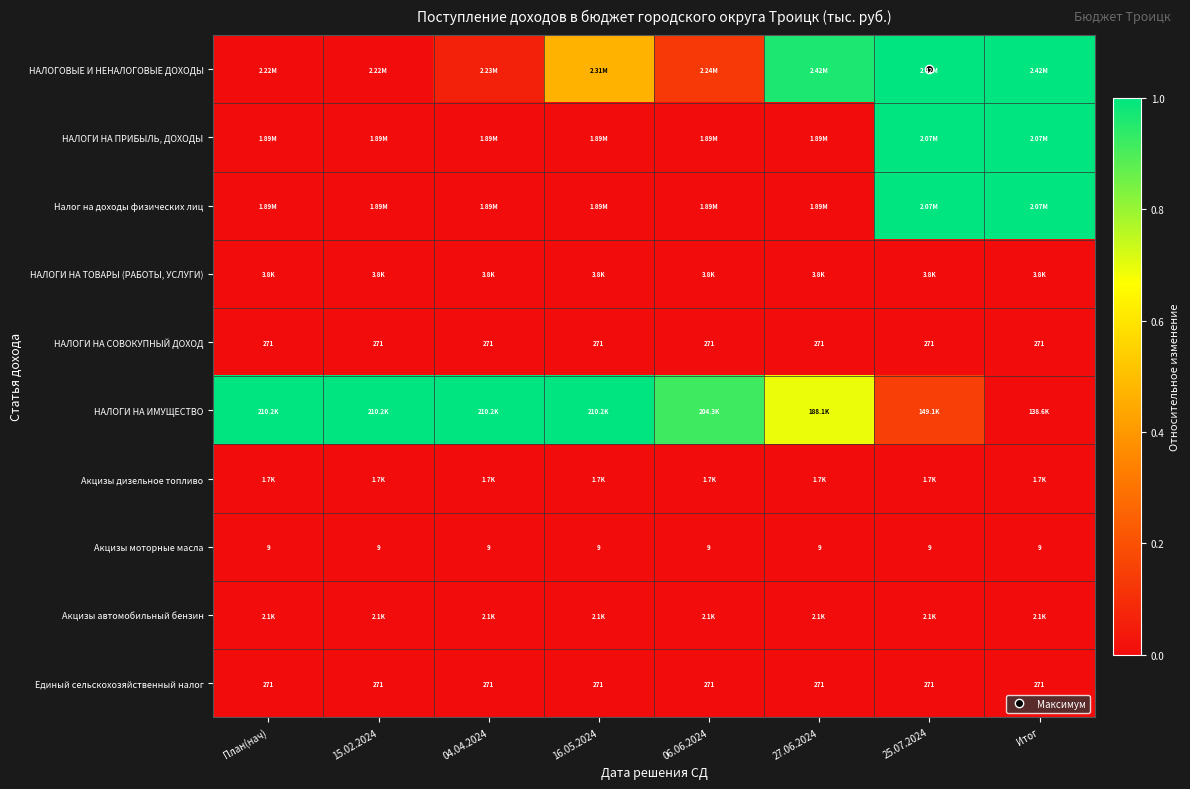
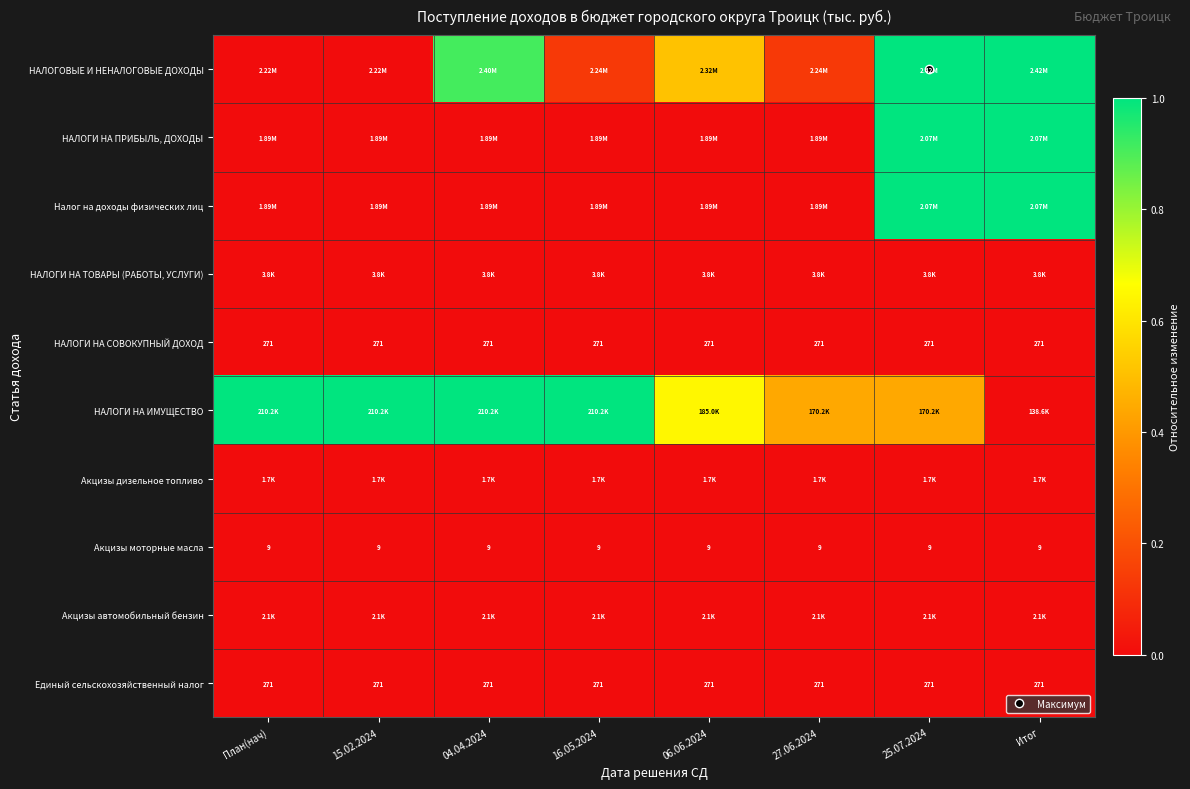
  {
    "НАЛОГОВЫЕ И НЕНАЛОГОВЫЕ ДОХОДЫ": {
      "План(нач)": "2.22M",
      "15.02.2024": "2.22M",
-     "04.04.2024": "2.23M",
-     "16.05.2024": "2.31M",
-     "06.06.2024": "2.24M",
-     "27.06.2024": "2.42M",
+     "04.04.2024": "2.40M",
+     "16.05.2024": "2.24M",
+     "06.06.2024": "2.32M",
+     "27.06.2024": "2.24M",
      "Итог": "2.42M"
    },
    "НАЛОГИ НА ПРИБЫЛЬ, ДОХОДЫ": {
      "План(нач)": "1.89M",
      "15.02.2024": "1.89M",
      "04.04.2024": "1.89M",
      "16.05.2024": "1.89M",
      "06.06.2024": "1.89M",
      "27.06.2024": "1.89M",
      "25.07.2024": "2.07M",
      "Итог": "2.07M"
    },
    "Налог на доходы физических лиц": {
      "План(нач)": "1.89M",
      "15.02.2024": "1.89M",
      "04.04.2024": "1.89M",
      "16.05.2024": "1.89M",
      "06.06.2024": "1.89M",
      "27.06.2024": "1.89M",
      "25.07.2024": "2.07M",
      "Итог": "2.07M"
    },
    "НАЛОГИ НА ТОВАРЫ (РАБОТЫ, УСЛУГИ)": {
      "План(нач)": "3.8K",
      "15.02.2024": "3.8K",
      "04.04.2024": "3.8K",
      "16.05.2024": "3.8K",
      "06.06.2024": "3.8K",
      "27.06.2024": "3.8K",
      "25.07.2024": "3.8K",
      "Итог": "3.8K"
    },
    "НАЛОГИ НА СОВОКУПНЫЙ ДОХОД": {
      "План(нач)": "271",
      "15.02.2024": "271",
      "04.04.2024": "271",
      "16.05.2024": "271",
      "06.06.2024": "271",
      "27.06.2024": "271",
      "25.07.2024": "271",
      "Итог": "271"
    },
    "НАЛОГИ НА ИМУЩЕСТВО": {
      "План(нач)": "210.2K",
      "15.02.2024": "210.2K",
      "04.04.2024": "210.2K",
      "16.05.2024": "210.2K",
-     "06.06.2024": "204.3K",
-     "27.06.2024": "188.1K",
-     "25.07.2024": "149.1K",
+     "06.06.2024": "185.0K",
+     "27.06.2024": "170.2K",
+     "25.07.2024": "170.2K",
      "Итог": "138.6K"
    },
    "Акцизы дизельное топливо": {
      "План(нач)": "1.7K",
      "15.02.2024": "1.7K",
      "04.04.2024": "1.7K",
      "16.05.2024": "1.7K",
      "06.06.2024": "1.7K",
      "27.06.2024": "1.7K",
      "25.07.2024": "1.7K",
      "Итог": "1.7K"
    },
    "Акцизы моторные масла": {
      "План(нач)": "9",
      "15.02.2024": "9",
      "04.04.2024": "9",
      "16.05.2024": "9",
      "06.06.2024": "9",
      "27.06.2024": "9",
      "25.07.2024": "9",
      "Итог": "9"
    },
    "Акцизы автомобильный бензин": {
      "План(нач)": "2.1K",
      "15.02.2024": "2.1K",
      "04.04.2024": "2.1K",
      "16.05.2024": "2.1K",
      "06.06.2024": "2.1K",
      "27.06.2024": "2.1K",
      "25.07.2024": "2.1K",
      "Итог": "2.1K"
    },
    "Единый сельскохозяйственный налог": {
      "План(нач)": "271",
      "15.02.2024": "271",
      "04.04.2024": "271",
      "16.05.2024": "271",
      "06.06.2024": "271",
      "27.06.2024": "271",
      "25.07.2024": "271",
      "Итог": "271"
    }
  }
